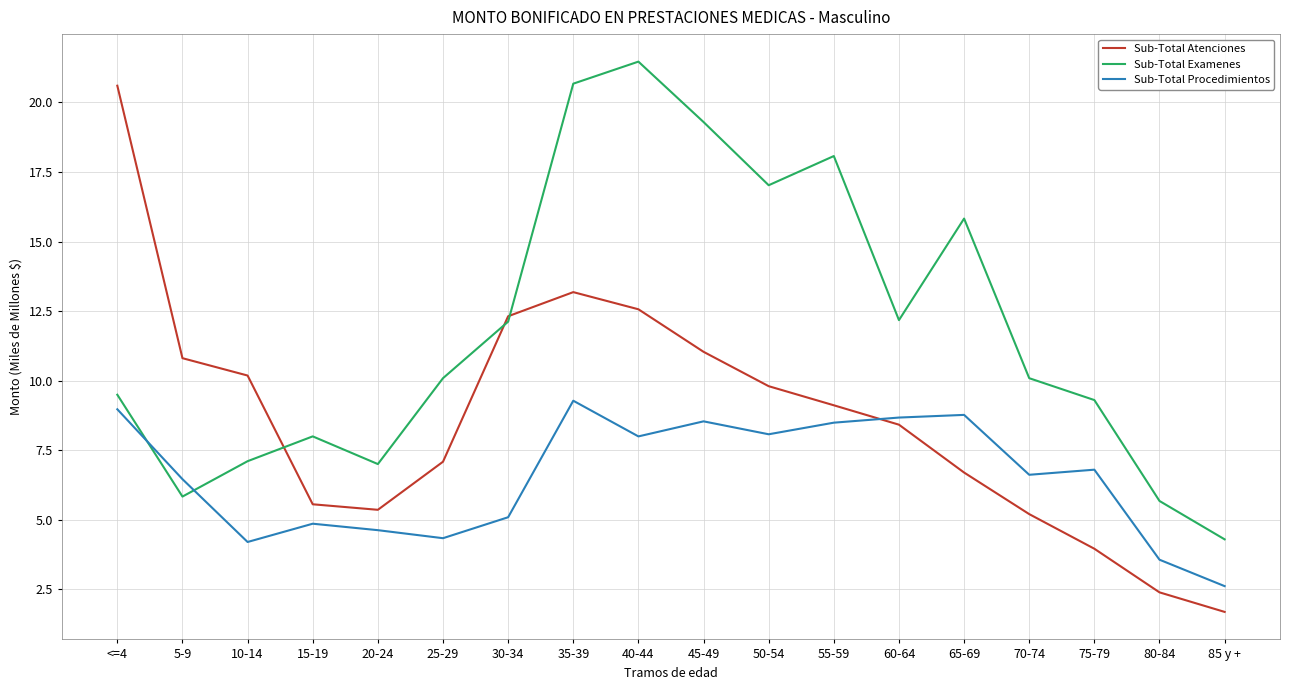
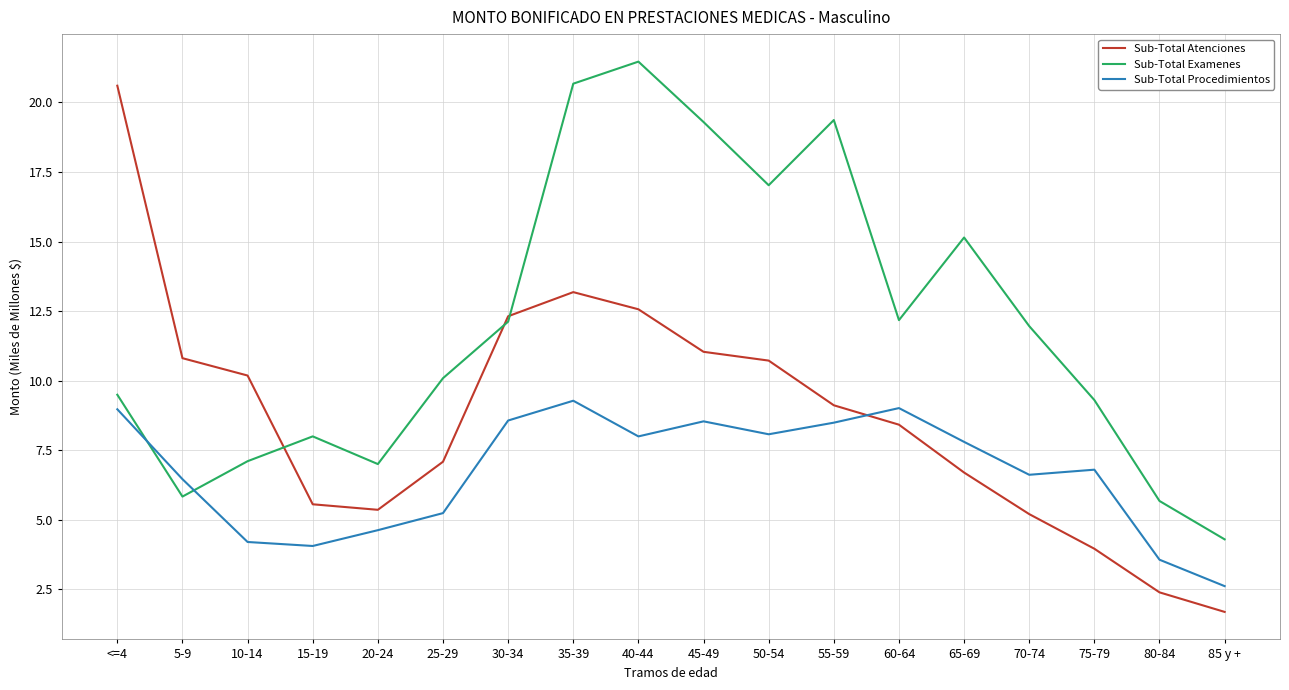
  {
    "Sub-Total Atenciones": {
      "<=4": 20.6,
      "5-9": 10.8,
      "10-14": 10.2,
      "15-19": 5.6,
      "20-24": 5.4,
      "25-29": 7.1,
      "30-34": 12.3,
      "35-39": 13.2,
      "40-44": 12.6,
      "45-49": 11.0,
-     "50-54": 9.8,
+     "50-54": 10.7,
      "55-59": 9.1,
      "60-64": 8.4,
      "65-69": 6.7,
      "70-74": 5.2,
      "75-79": 4.0,
      "80-84": 2.4,
      "85 y +": 1.7
    },
    "Sub-Total Examenes": {
      "<=4": 9.5,
      "5-9": 5.8,
      "10-14": 7.1,
      "15-19": 8.0,
      "20-24": 7.0,
      "25-29": 10.1,
      "30-34": 12.1,
      "35-39": 20.7,
      "40-44": 21.5,
      "45-49": 19.3,
      "50-54": 17.0,
-     "55-59": 18.1,
+     "55-59": 19.4,
      "60-64": 12.2,
-     "65-69": 15.8,
-     "70-74": 10.1,
+     "65-69": 15.1,
+     "70-74": 12.0,
      "75-79": 9.3,
      "80-84": 5.7,
      "85 y +": 4.3
    },
    "Sub-Total Procedimientos": {
      "<=4": 9.0,
      "5-9": 6.5,
      "10-14": 4.2,
-     "15-19": 4.9,
+     "15-19": 4.1,
      "20-24": 4.6,
-     "25-29": 4.3,
-     "30-34": 5.1,
+     "25-29": 5.2,
+     "30-34": 8.6,
      "35-39": 9.3,
      "40-44": 8.0,
      "45-49": 8.5,
      "50-54": 8.1,
      "55-59": 8.5,
-     "60-64": 8.7,
-     "65-69": 8.8,
+     "60-64": 9.0,
+     "65-69": 7.8,
      "70-74": 6.6,
      "75-79": 6.8,
      "80-84": 3.6,
      "85 y +": 2.6
    }
  }
